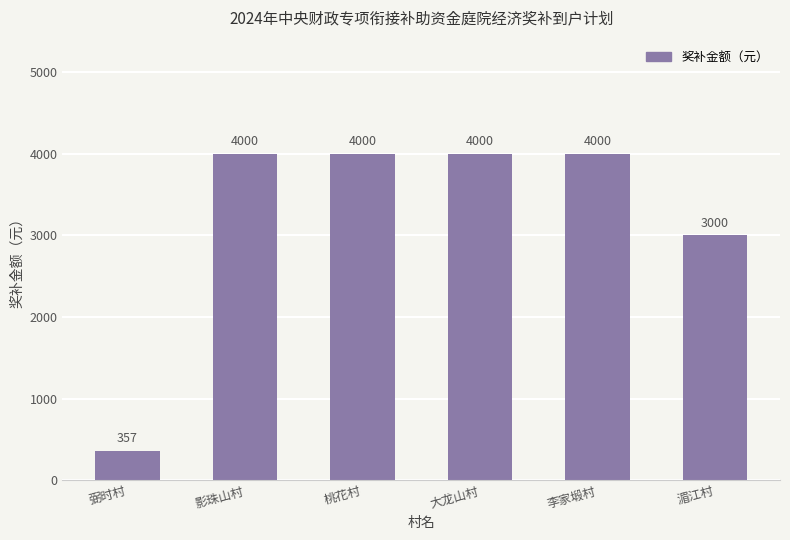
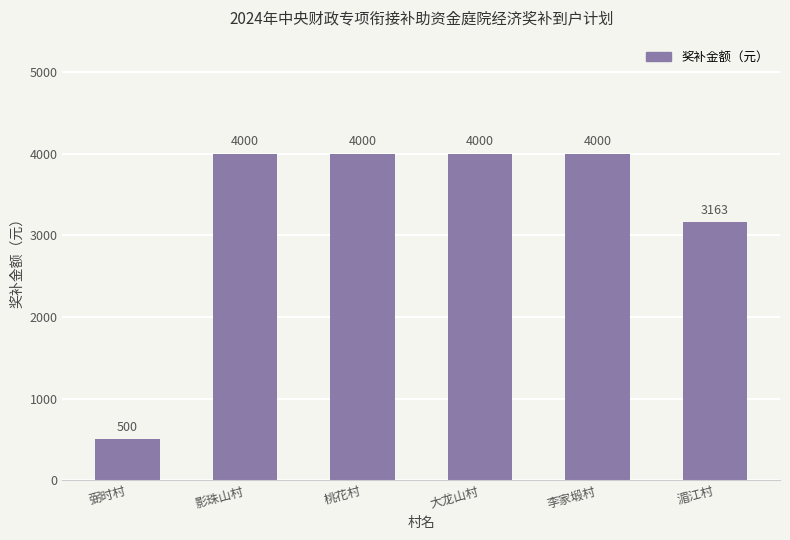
  {
-   "弼时村": 357,
+   "弼时村": 500,
    "影珠山村": 4000,
    "桃花村": 4000,
    "大龙山村": 4000,
    "李家塅村": 4000,
-   "湄江村": 3000
+   "湄江村": 3163
  }
